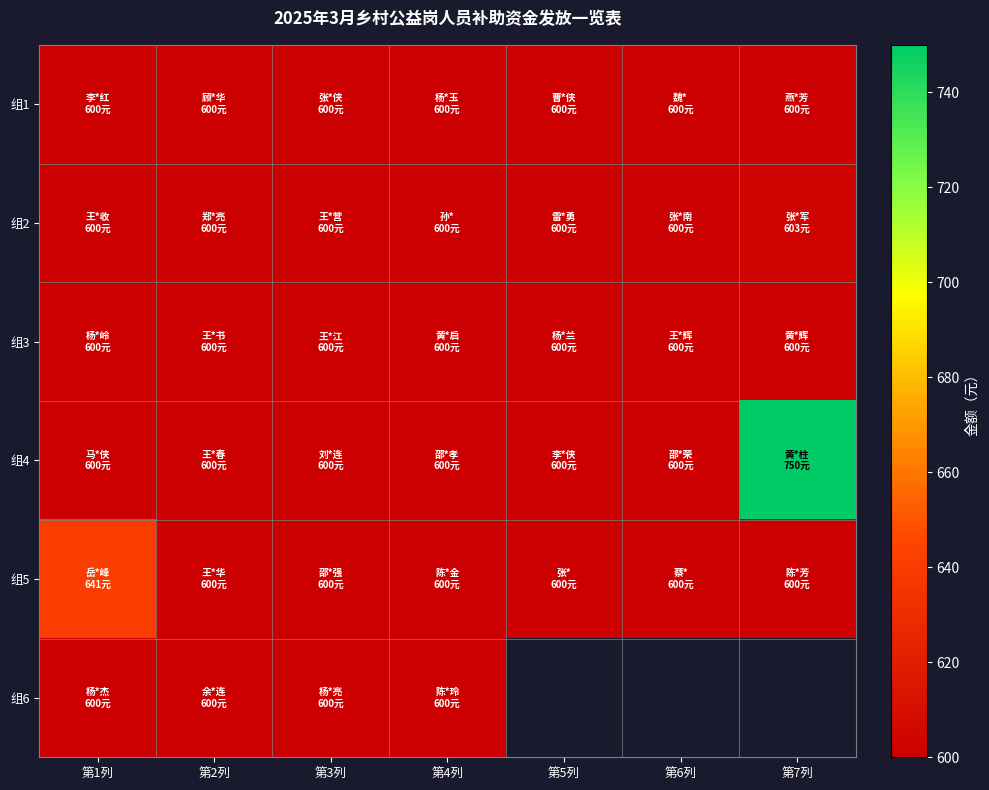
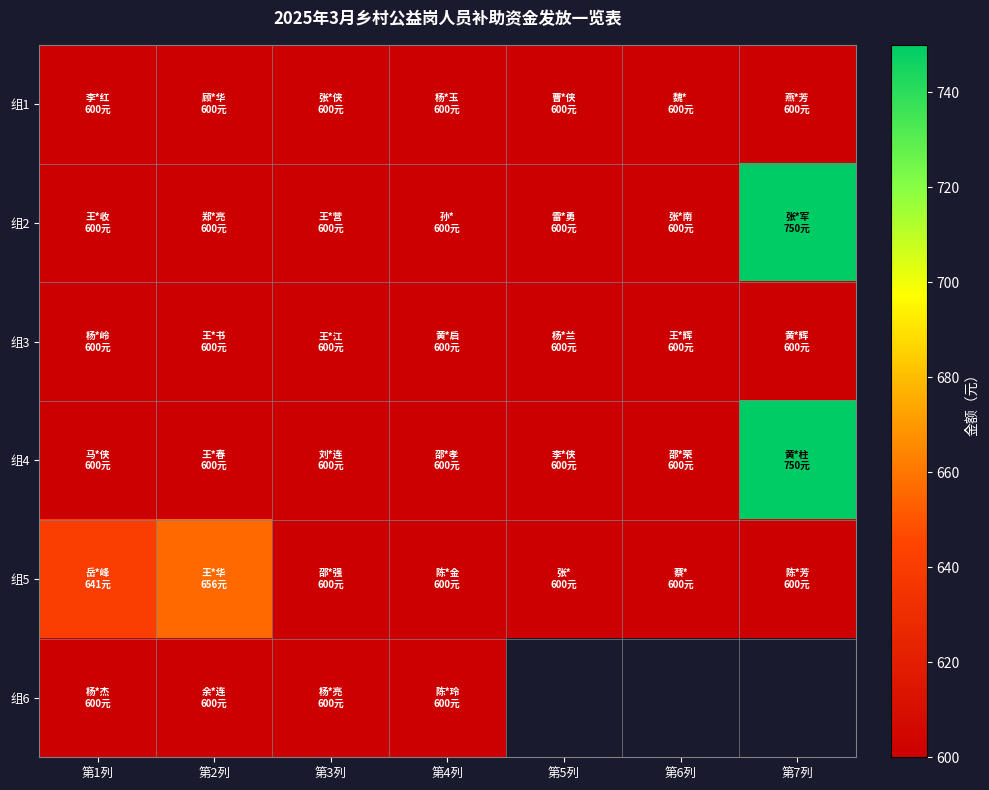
  {
    "组1": {
      "第1列": "600元",
      "第2列": "600元",
      "第3列": "600元",
      "第4列": "600元",
      "第5列": "600元",
      "第6列": "600元",
      "第7列": "600元"
    },
    "组2": {
      "第1列": "600元",
      "第2列": "600元",
      "第3列": "600元",
      "第4列": "600元",
      "第5列": "600元",
      "第6列": "600元",
-     "第7列": "603元"
+     "第7列": "750元"
    },
    "组3": {
      "第1列": "600元",
      "第2列": "600元",
      "第3列": "600元",
      "第4列": "600元",
      "第5列": "600元",
      "第6列": "600元",
      "第7列": "600元"
    },
    "组4": {
      "第1列": "600元",
      "第2列": "600元",
      "第3列": "600元",
      "第4列": "600元",
      "第5列": "600元",
      "第6列": "600元",
      "第7列": "750元"
    },
    "组5": {
      "第1列": "641元",
-     "第2列": "600元",
+     "第2列": "656元",
      "第3列": "600元",
      "第4列": "600元",
      "第5列": "600元",
      "第6列": "600元",
      "第7列": "600元"
    },
    "组6": {
      "第1列": "600元",
      "第2列": "600元",
      "第3列": "600元",
      "第4列": "600元"
    }
  }
